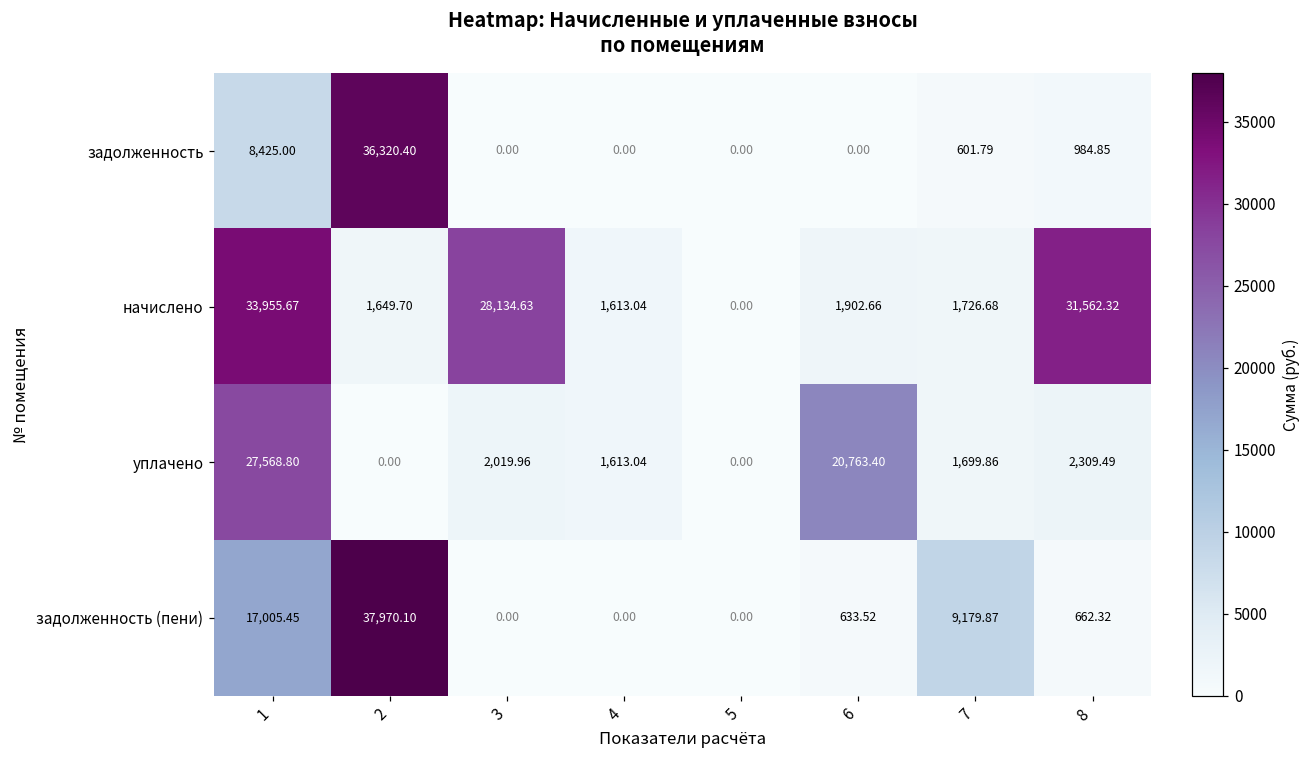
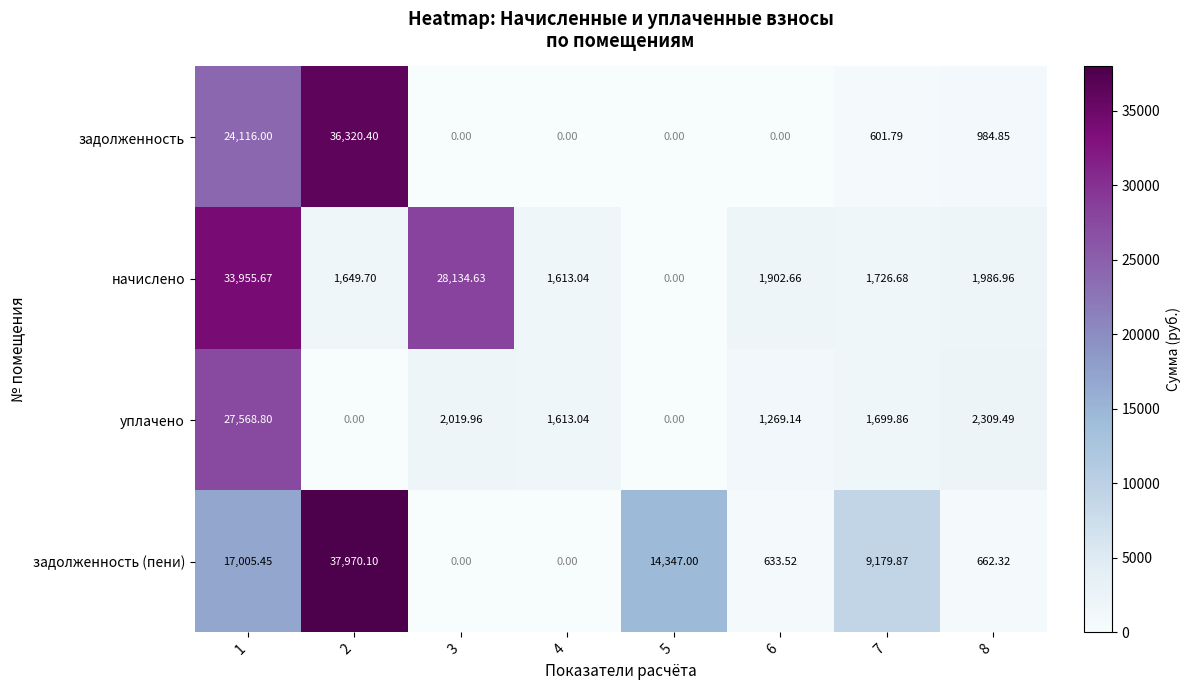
  {
    "задолженность": {
-     "1": "8,425.00",
+     "1": "24,116.00",
      "2": "36,320.40",
      "3": "0.00",
      "4": "0.00",
      "5": "0.00",
      "6": "0.00",
      "7": "601.79",
      "8": "984.85"
    },
    "начислено": {
      "1": "33,955.67",
      "2": "1,649.70",
      "3": "28,134.63",
      "4": "1,613.04",
      "5": "0.00",
      "6": "1,902.66",
      "7": "1,726.68",
-     "8": "31,562.32"
+     "8": "1,986.96"
    },
    "уплачено": {
      "1": "27,568.80",
      "2": "0.00",
      "3": "2,019.96",
      "4": "1,613.04",
      "5": "0.00",
-     "6": "20,763.40",
+     "6": "1,269.14",
      "7": "1,699.86",
      "8": "2,309.49"
    },
    "задолженность (пени)": {
      "1": "17,005.45",
      "2": "37,970.10",
      "3": "0.00",
      "4": "0.00",
-     "5": "0.00",
+     "5": "14,347.00",
      "6": "633.52",
      "7": "9,179.87",
      "8": "662.32"
    }
  }
